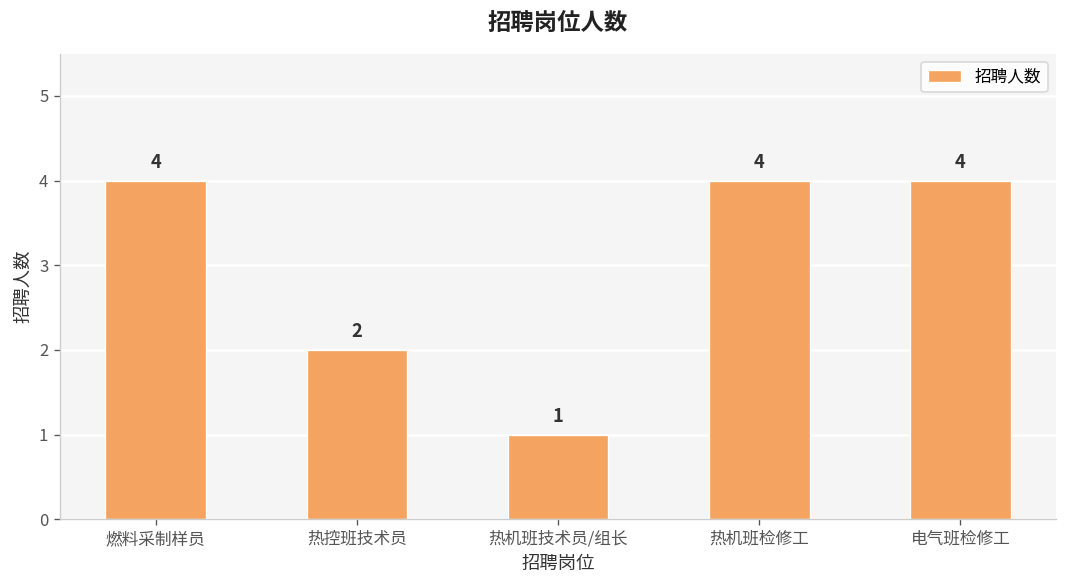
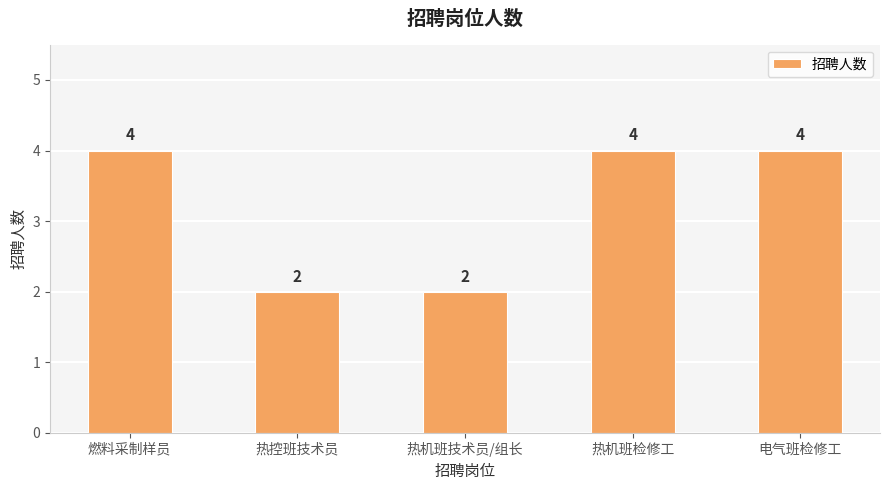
  {
    "燃料采制样员": 4,
    "热控班技术员": 2,
-   "热机班技术员/组长": 1,
+   "热机班技术员/组长": 2,
    "热机班检修工": 4,
    "电气班检修工": 4
  }
